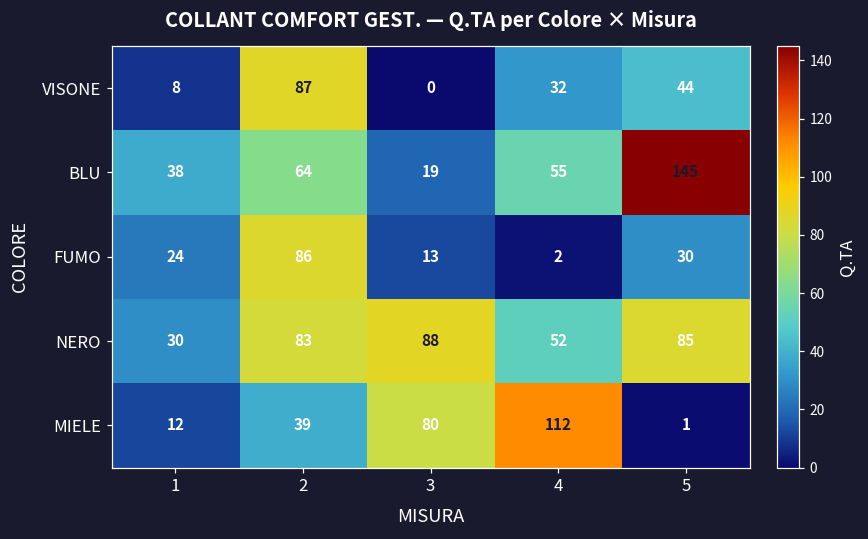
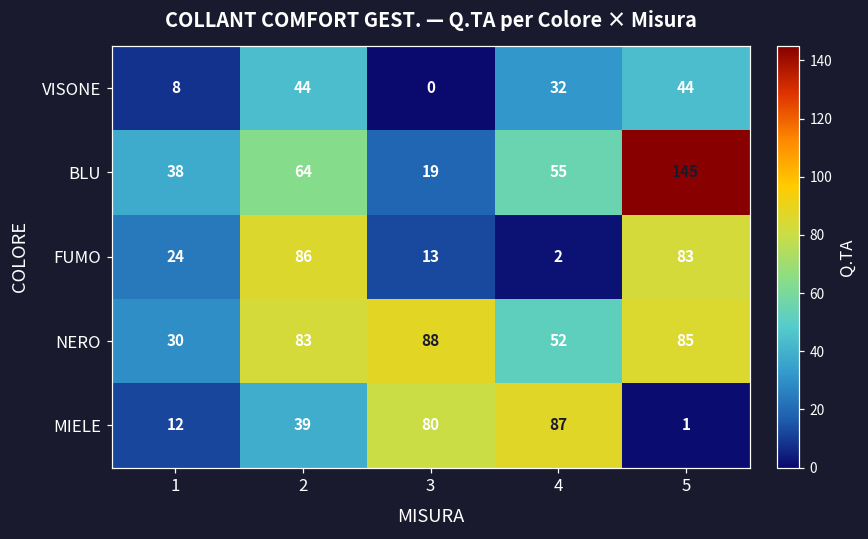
  {
    "VISONE": {
      "1": 8,
-     "2": 87,
+     "2": 44,
      "3": 0,
      "4": 32,
      "5": 44
    },
    "BLU": {
      "1": 38,
      "2": 64,
      "3": 19,
      "4": 55,
      "5": 145
    },
    "FUMO": {
      "1": 24,
      "2": 86,
      "3": 13,
      "4": 2,
-     "5": 30
+     "5": 83
    },
    "NERO": {
      "1": 30,
      "2": 83,
      "3": 88,
      "4": 52,
      "5": 85
    },
    "MIELE": {
      "1": 12,
      "2": 39,
      "3": 80,
-     "4": 112,
+     "4": 87,
      "5": 1
    }
  }
